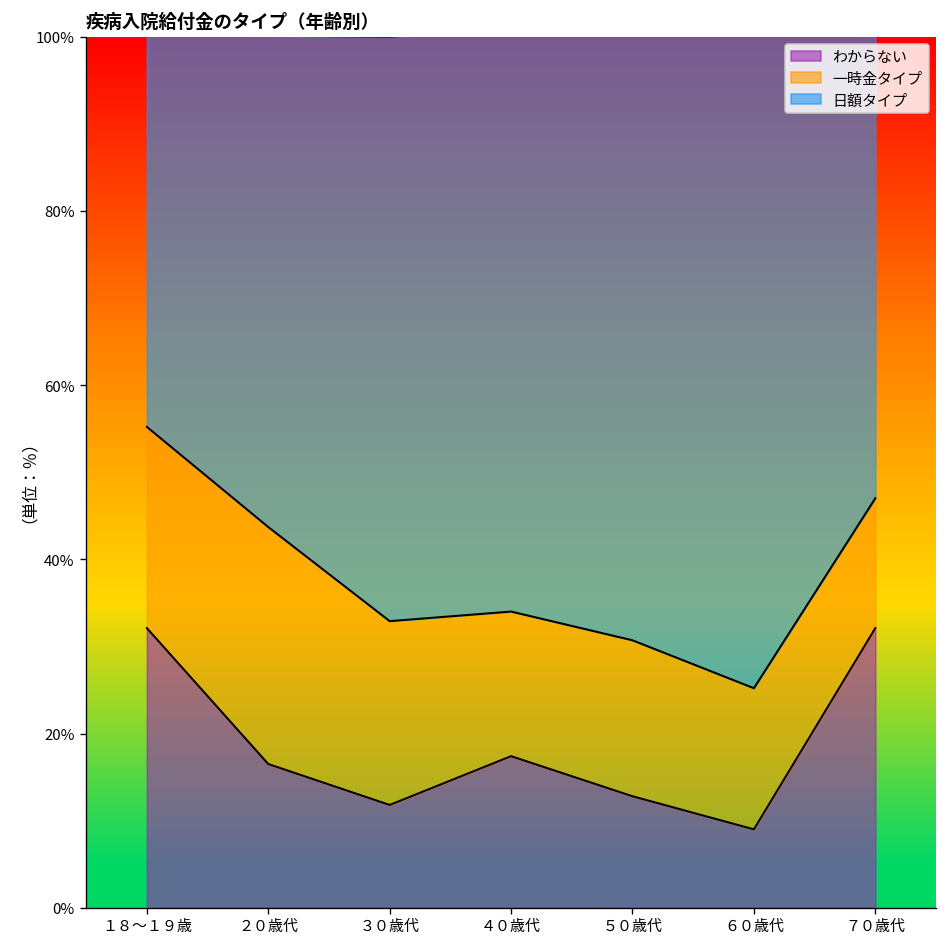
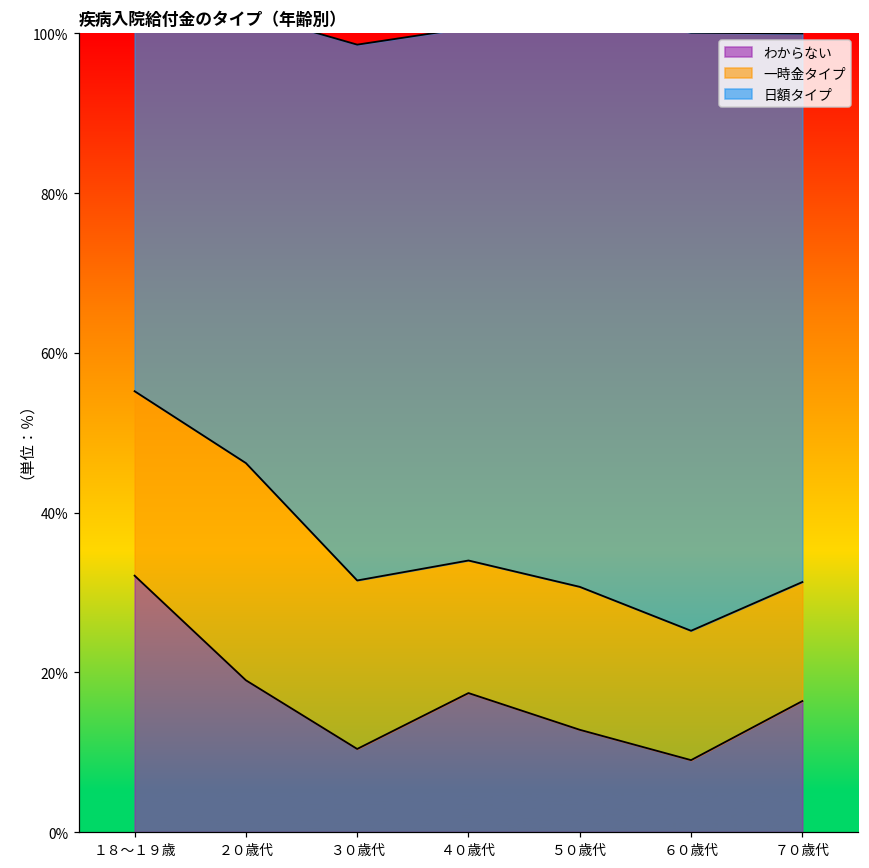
  {
    "わからない": {
      "１８～１９歳": "32%",
-     "２０歳代": "17%",
-     "３０歳代": "12%",
+     "２０歳代": "19%",
+     "３０歳代": "10%",
      "４０歳代": "17%",
      "５０歳代": "13%",
      "６０歳代": "9%",
-     "７０歳代": "32%"
+     "７０歳代": "16%"
    },
    "一時金タイプ": {
      "１８～１９歳": "23%",
      "２０歳代": "27%",
      "３０歳代": "21%",
      "４０歳代": "17%",
      "５０歳代": "18%",
      "６０歳代": "16%",
      "７０歳代": "15%"
    },
    "日額タイプ": {
      "３０歳代": "67%",
      "６０歳代": "75%"
    }
  }
